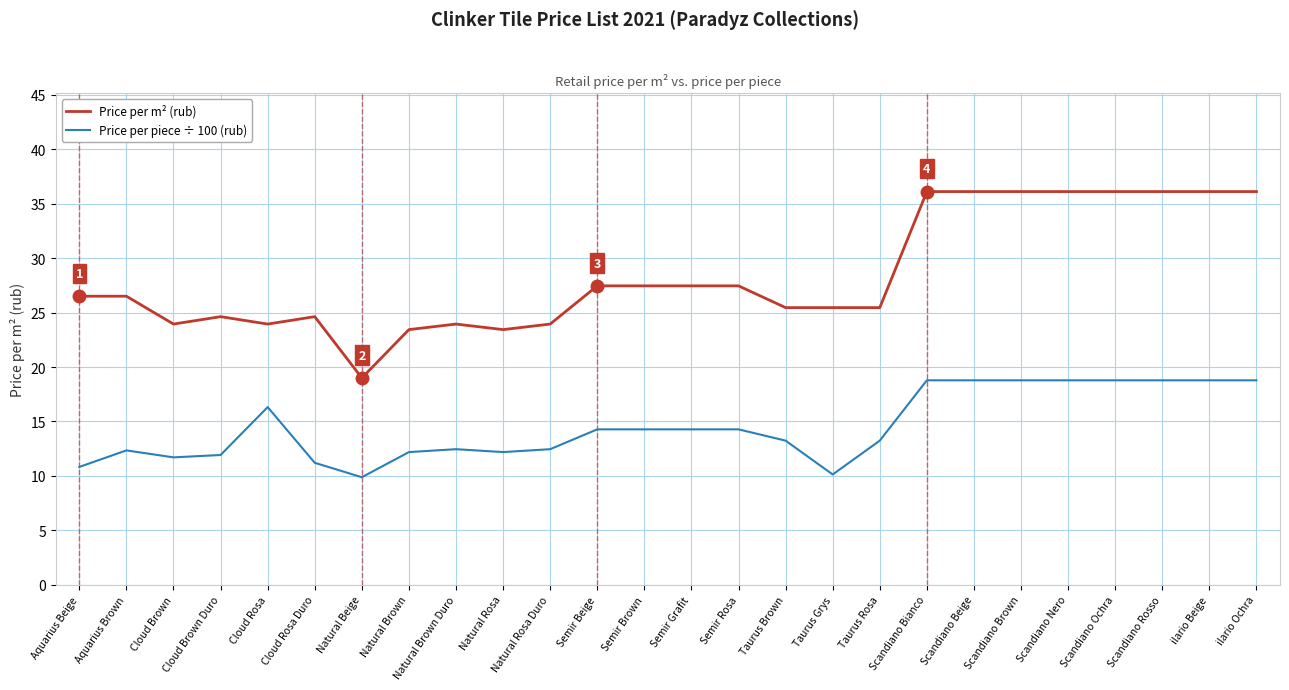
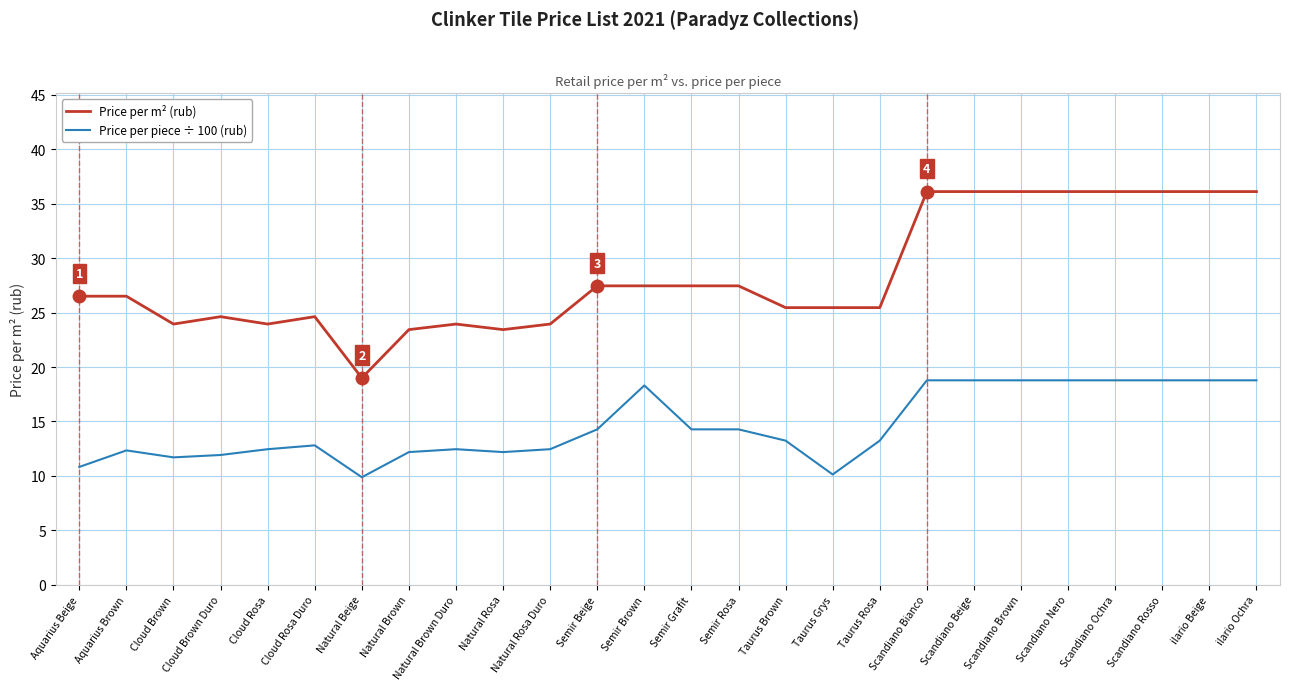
  {
    "Price per piece ÷ 100 (rub)": {
      "Aquarius Beige": 10.8,
      "Aquarius Brown": 12.3,
      "Cloud Brown": 11.7,
      "Cloud Brown Duro": 11.9,
-     "Cloud Rosa": 16.3,
-     "Cloud Rosa Duro": 11.2,
+     "Cloud Rosa": 12.5,
+     "Cloud Rosa Duro": 12.8,
      "Natural Beige": 9.9,
      "Natural Brown": 12.2,
      "Natural Brown Duro": 12.5,
      "Natural Rosa": 12.2,
      "Natural Rosa Duro": 12.5,
      "Semir Beige": 14.3,
-     "Semir Brown": 14.3,
+     "Semir Brown": 18.3,
      "Semir Grafit": 14.3,
      "Semir Rosa": 14.3,
      "Taurus Brown": 13.2,
      "Taurus Grys": 10.1,
      "Taurus Rosa": 13.2,
      "Scandiano Bianco": 18.8,
      "Scandiano Beige": 18.8,
      "Scandiano Brown": 18.8,
      "Scandiano Nero": 18.8,
      "Scandiano Ochra": 18.8,
      "Scandiano Rosso": 18.8,
      "ilario Beige": 18.8,
      "ilario Ochra": 18.8
    }
  }
